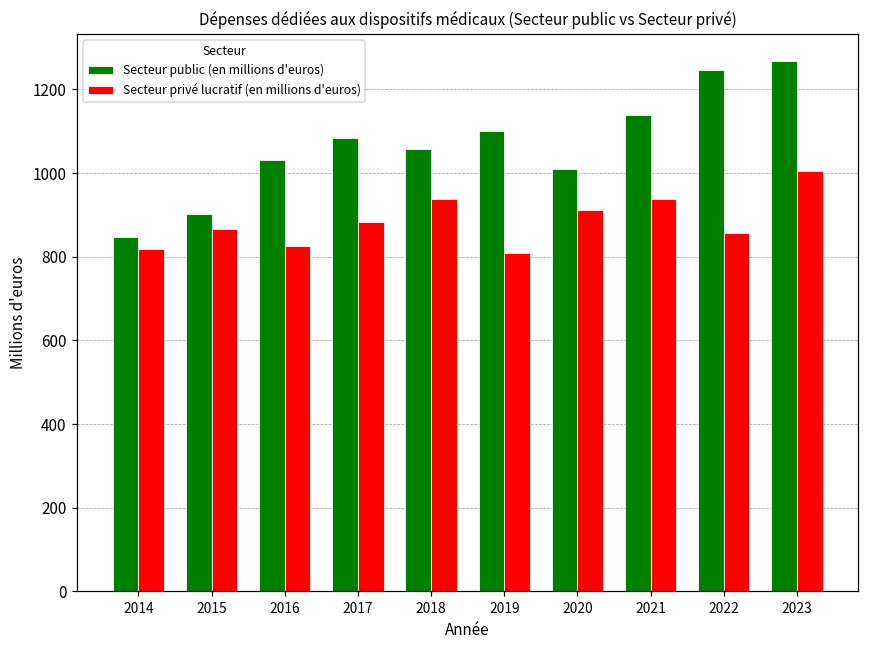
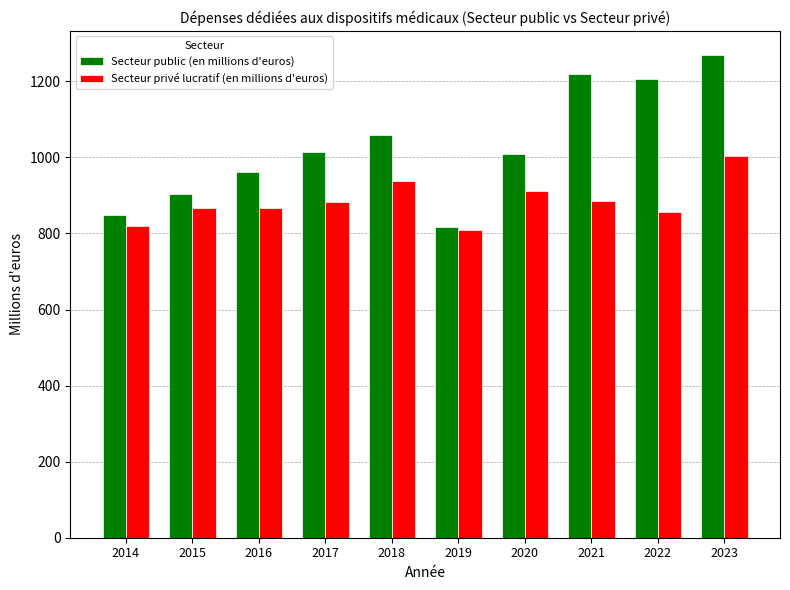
  {
    "Secteur public (en millions d'euros)": {
      "2014": 850,
      "2015": 900,
-     "2016": 1030,
-     "2017": 1080,
+     "2016": 960,
+     "2017": 1010,
      "2018": 1060,
-     "2019": 1100,
+     "2019": 820,
      "2020": 1010,
-     "2021": 1140,
-     "2022": 1250,
+     "2021": 1220,
+     "2022": 1210,
      "2023": 1270
    },
    "Secteur privé lucratif (en millions d'euros)": {
      "2014": 820,
      "2015": 870,
-     "2016": 830,
+     "2016": 870,
      "2017": 880,
      "2018": 940,
      "2019": 810,
      "2020": 910,
-     "2021": 940,
+     "2021": 890,
      "2022": 860,
      "2023": 1000
    }
  }
